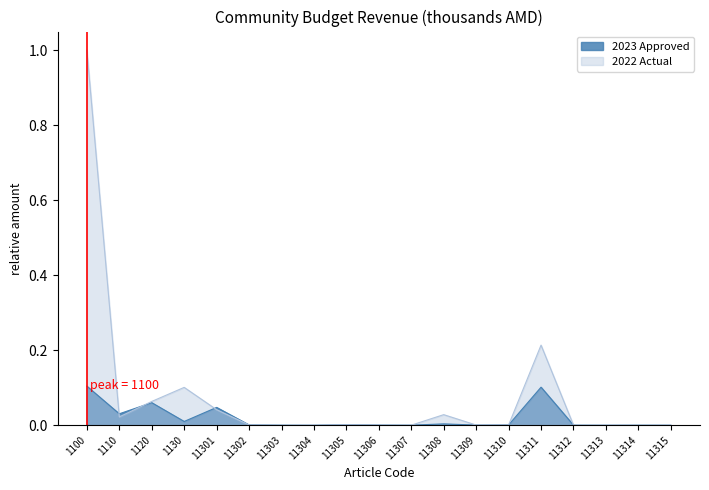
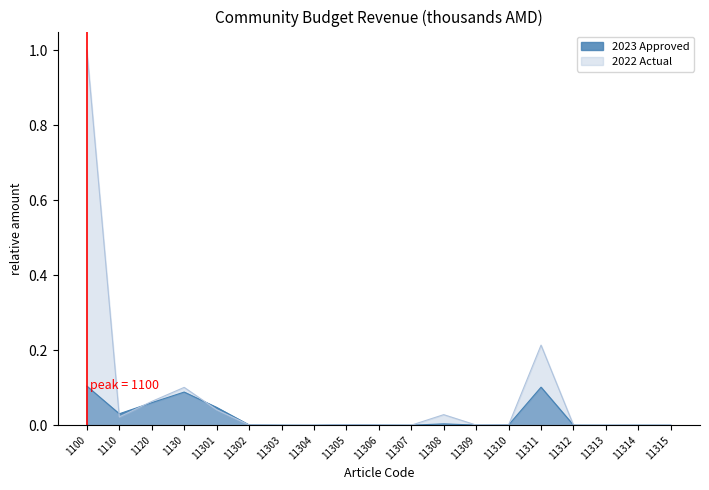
  {
    "2023 Approved": {
      "1110": 0.03,
-     "1130": 0.01,
+     "1130": 0.09,
      "11308": 0.00,
      "11311": 0.10
    },
    "2022 Actual": {
      "1100": 1.00,
      "1110": 0.02,
      "1130": 0.10,
      "11308": 0.03,
      "11311": 0.21
    }
  }
